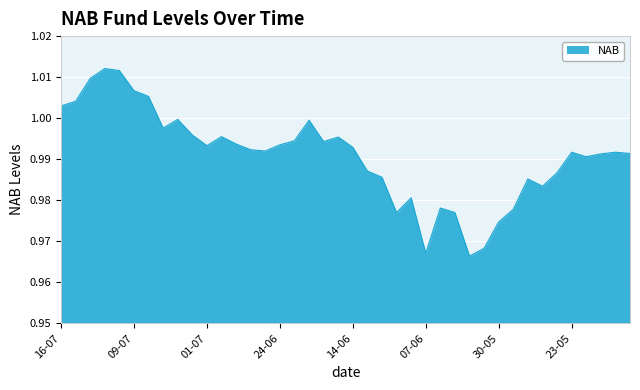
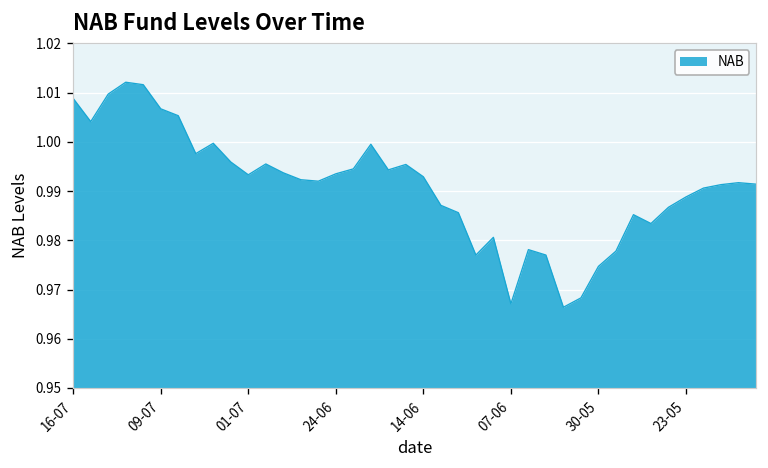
  {
-   "16-07": 1.003,
+   "16-07": 1.009,
    "09-07": 1.007,
    "01-07": 0.993,
    "24-06": 0.994,
    "14-06": 0.993,
    "07-06": 0.967,
    "30-05": 0.975,
-   "23-05": 0.992
+   "23-05": 0.989
  }
